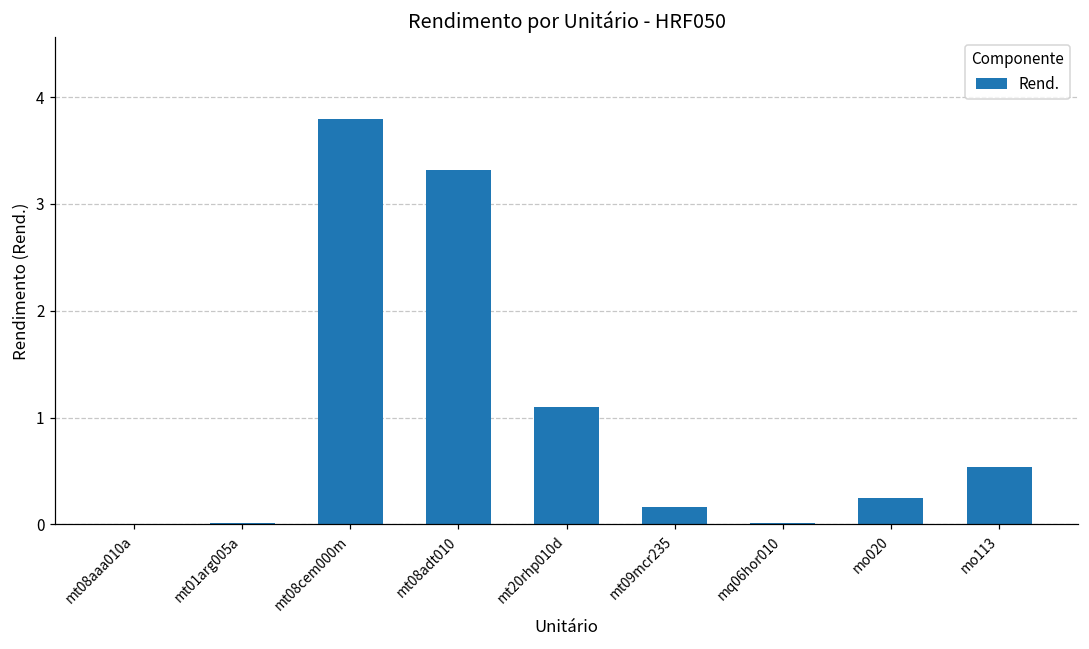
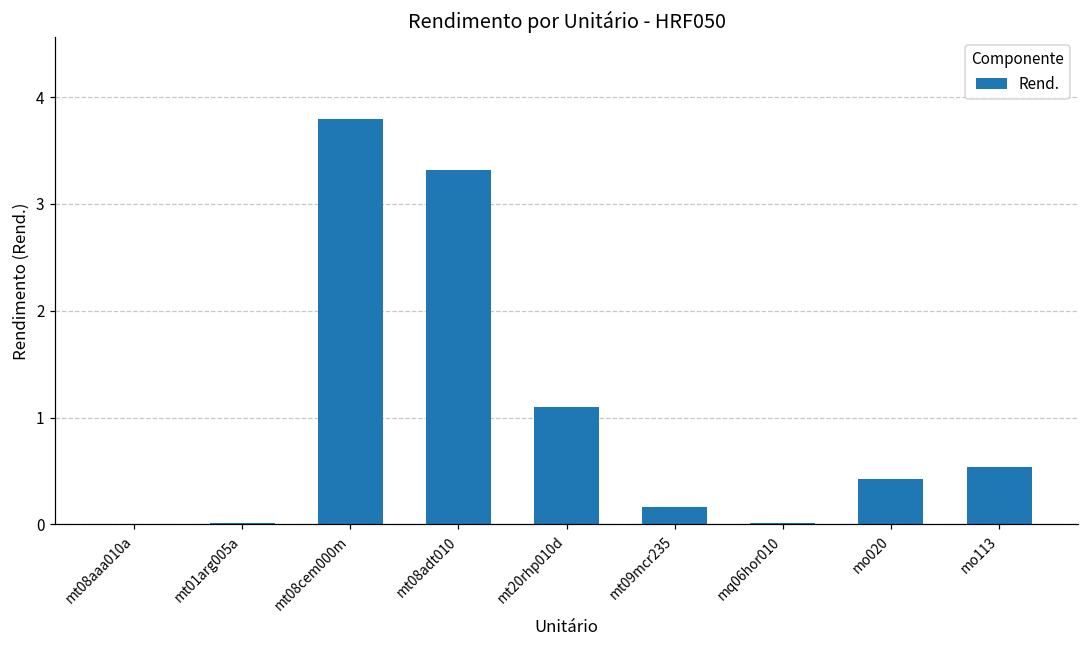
  {
    "mt08cem000m": 3.8,
    "mt08adt010": 3.3,
    "mt20rhp010d": 1.1,
    "mt09mcr235": 0.2,
-   "mo020": 0.2,
+   "mo020": 0.4,
    "mo113": 0.5
  }
